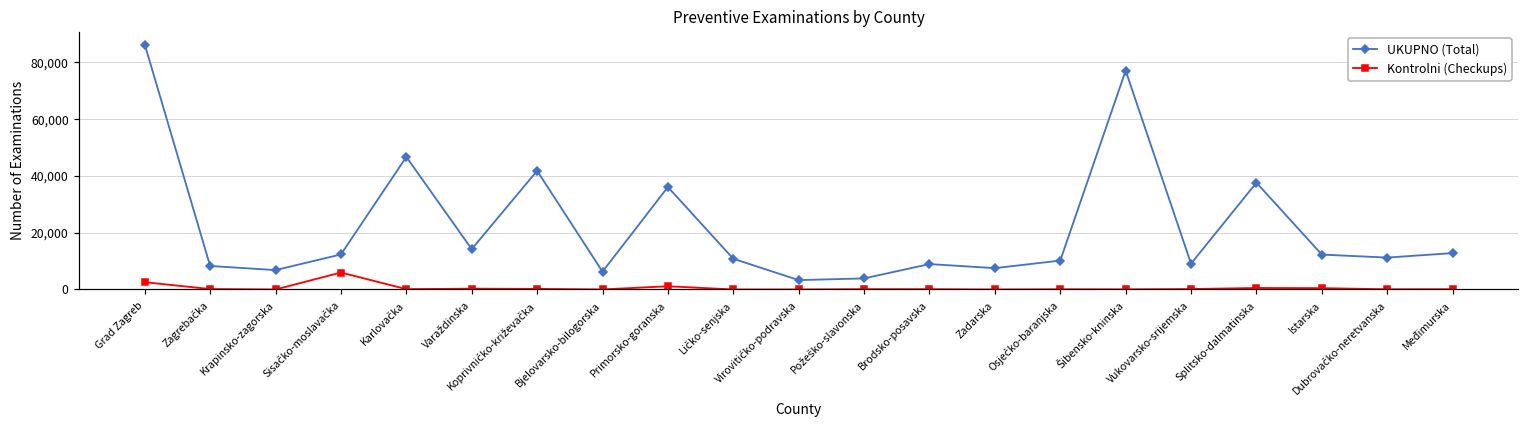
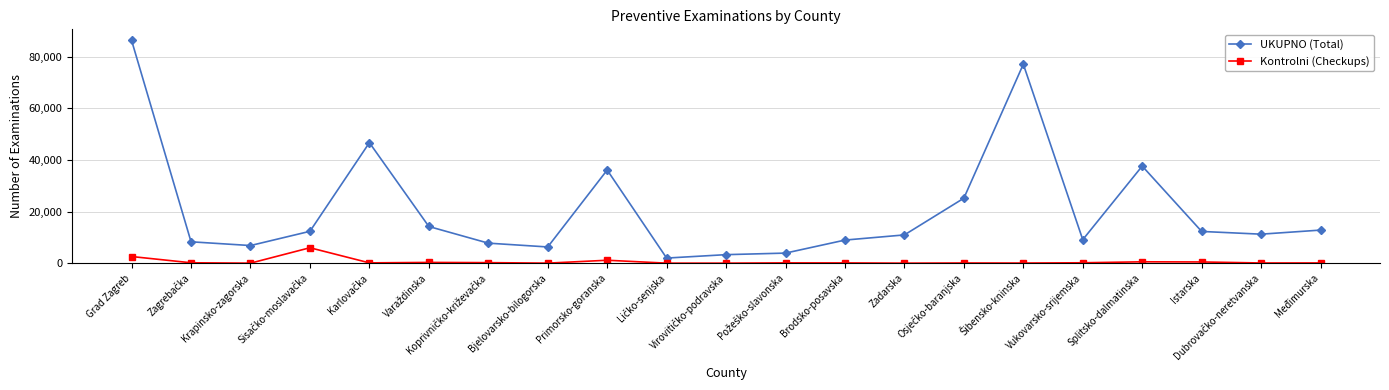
  {
    "UKUPNO (Total)": {
      "Grad Zagreb": "86,000",
      "Zagrebačka": "8,000",
      "Krapinsko-zagorska": "7,000",
      "Sisačko-moslavačka": "12,000",
      "Karlovačka": "47,000",
      "Varaždinska": "14,000",
-     "Koprivničko-križevačka": "42,000",
+     "Koprivničko-križevačka": "8,000",
      "Bjelovarsko-bilogorska": "6,000",
      "Primorsko-goranska": "36,000",
-     "Ličko-senjska": "11,000",
+     "Ličko-senjska": "2,000",
      "Virovitičko-podravska": "3,000",
      "Požeško-slavonska": "4,000",
      "Brodsko-posavska": "9,000",
-     "Zadarska": "8,000",
-     "Osječko-baranjska": "10,000",
+     "Zadarska": "11,000",
+     "Osječko-baranjska": "25,000",
      "Šibensko-kninska": "77,000",
      "Vukovarsko-srijemska": "9,000",
      "Splitsko-dalmatinska": "38,000",
      "Istarska": "12,000",
      "Dubrovačko-neretvanska": "11,000",
      "Međimurska": "13,000"
    },
    "Kontrolni (Checkups)": {
      "Grad Zagreb": "3,000",
      "Zagrebačka": "0",
      "Krapinsko-zagorska": "0",
      "Sisačko-moslavačka": "6,000",
      "Karlovačka": "0",
      "Varaždinska": "0",
      "Koprivničko-križevačka": "0",
      "Bjelovarsko-bilogorska": "0",
      "Primorsko-goranska": "1,000",
      "Ličko-senjska": "0",
      "Virovitičko-podravska": "0",
      "Požeško-slavonska": "0",
      "Brodsko-posavska": "0",
      "Zadarska": "0",
      "Osječko-baranjska": "0",
      "Šibensko-kninska": "0",
      "Vukovarsko-srijemska": "0",
      "Splitsko-dalmatinska": "1,000",
      "Istarska": "0",
      "Dubrovačko-neretvanska": "0",
      "Međimurska": "0"
    }
  }
